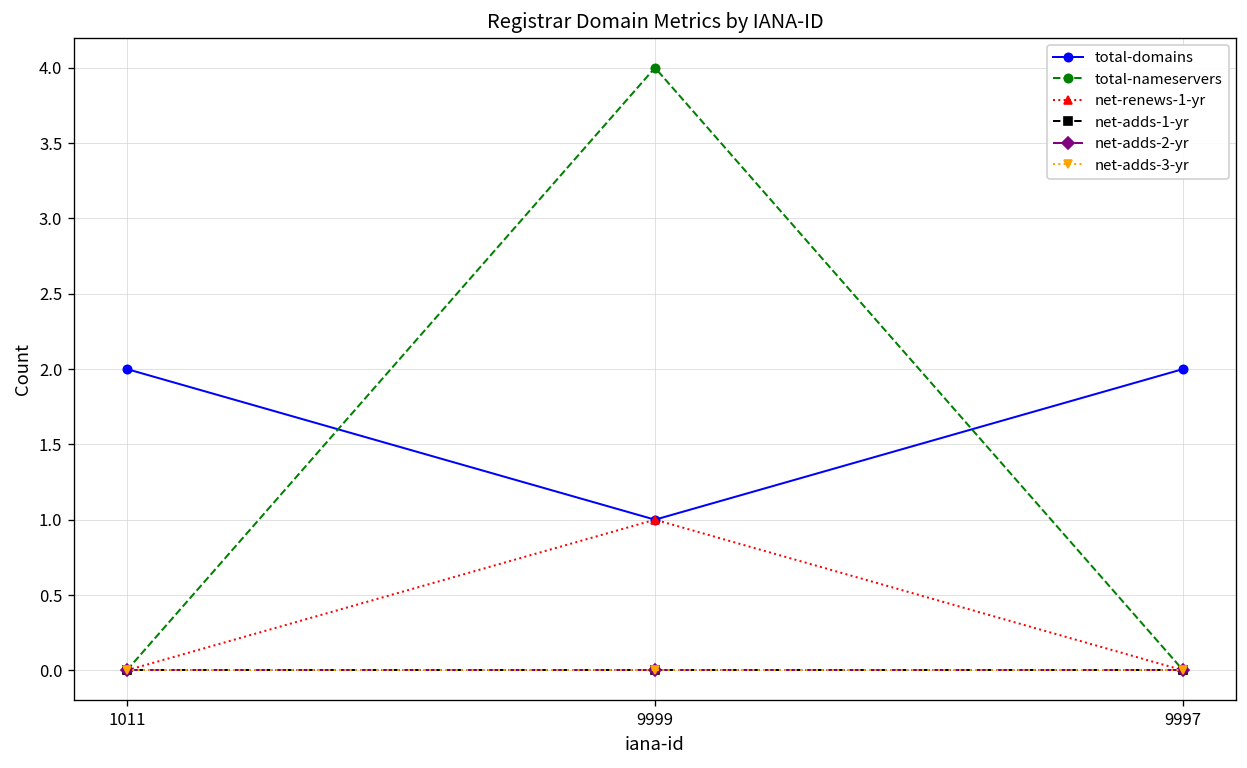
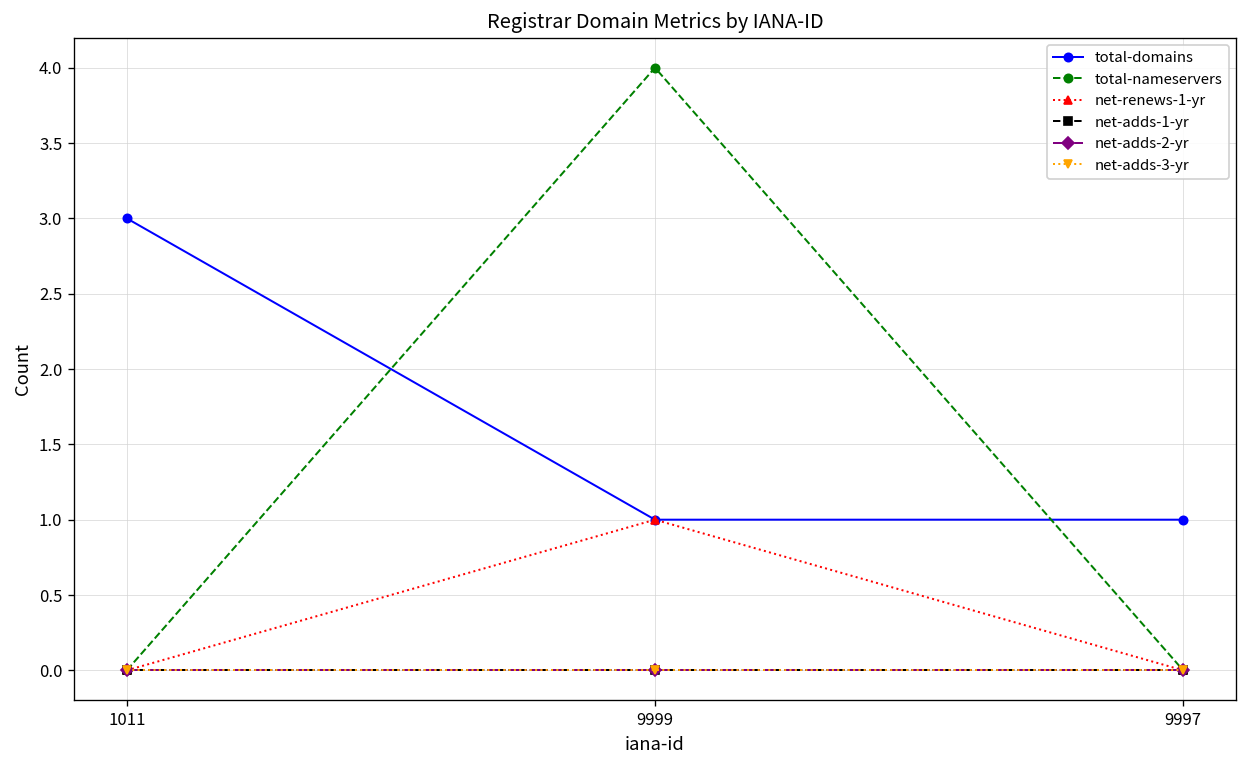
  {
    "total-domains": {
-     "1011": 2,
-     "9997": 2
+     "1011": 3,
+     "9997": 1
    },
    "total-nameservers": {
      "9999": 4
    },
    "net-adds-3-yr": {
      "9999": 0
    }
  }
